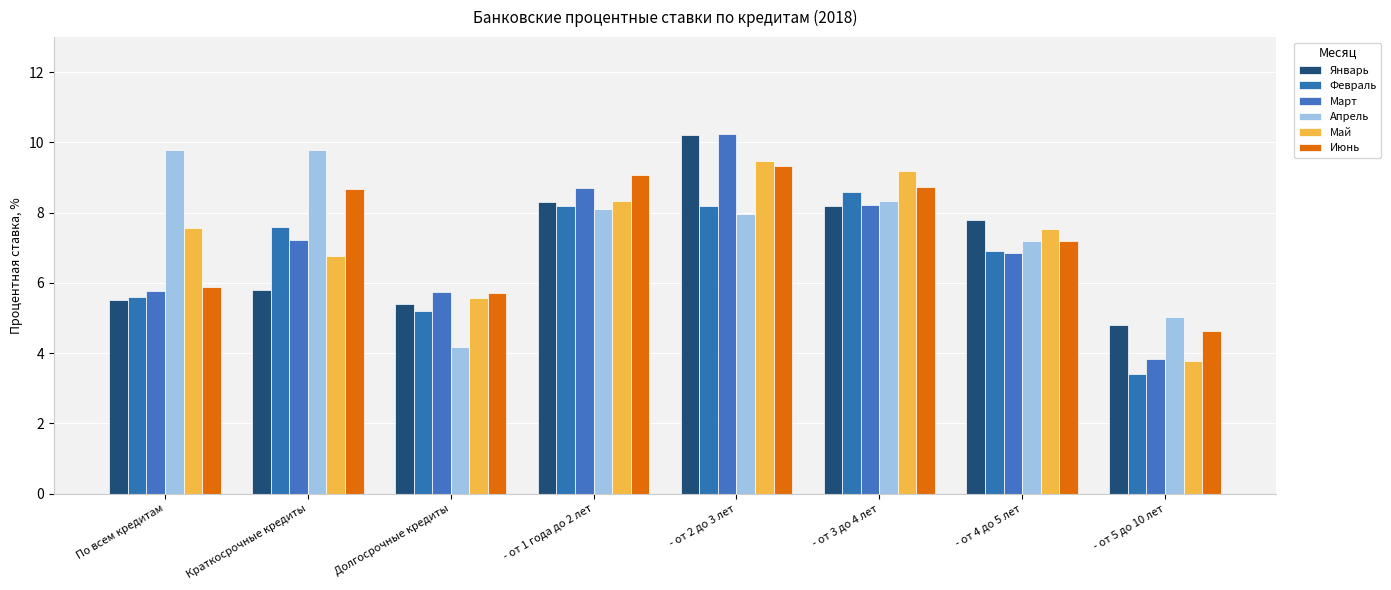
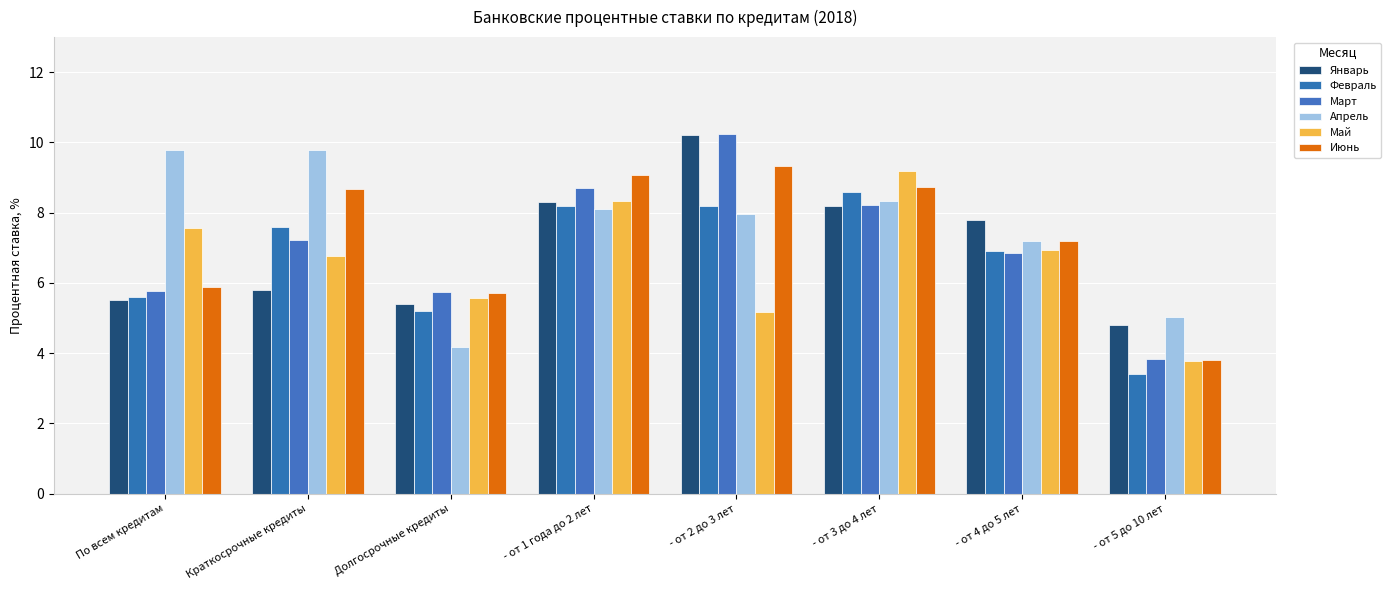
  {
    "Январь": {
      "По всем кредитам": 5.5,
      "Краткосрочные кредиты": 5.8,
      "Долгосрочные кредиты": 5.4,
      "- от 1 года до 2 лет": 8.3,
      "- от 2 до 3 лет": 10.2,
      "- от 3 до 4 лет": 8.2,
      "- от 4 до 5 лет": 7.8,
      "- от 5 до 10 лет": 4.8
    },
    "Апрель": {
      "По всем кредитам": 9.8,
      "Краткосрочные кредиты": 9.8,
      "Долгосрочные кредиты": 4.2,
      "- от 1 года до 2 лет": 8.1,
      "- от 2 до 3 лет": 8.0,
      "- от 3 до 4 лет": 8.3,
      "- от 4 до 5 лет": 7.2,
      "- от 5 до 10 лет": 5.0
    },
    "Май": {
      "По всем кредитам": 7.6,
      "Краткосрочные кредиты": 6.8,
      "Долгосрочные кредиты": 5.6,
      "- от 1 года до 2 лет": 8.3,
-     "- от 2 до 3 лет": 9.5,
+     "- от 2 до 3 лет": 5.2,
      "- от 3 до 4 лет": 9.2,
-     "- от 4 до 5 лет": 7.5,
+     "- от 4 до 5 лет": 7.0,
      "- от 5 до 10 лет": 3.8
    },
    "Июнь": {
      "По всем кредитам": 5.9,
      "Краткосрочные кредиты": 8.7,
      "Долгосрочные кредиты": 5.7,
      "- от 1 года до 2 лет": 9.1,
      "- от 2 до 3 лет": 9.3,
      "- от 3 до 4 лет": 8.7,
      "- от 4 до 5 лет": 7.2,
-     "- от 5 до 10 лет": 4.6
+     "- от 5 до 10 лет": 3.8
    }
  }
